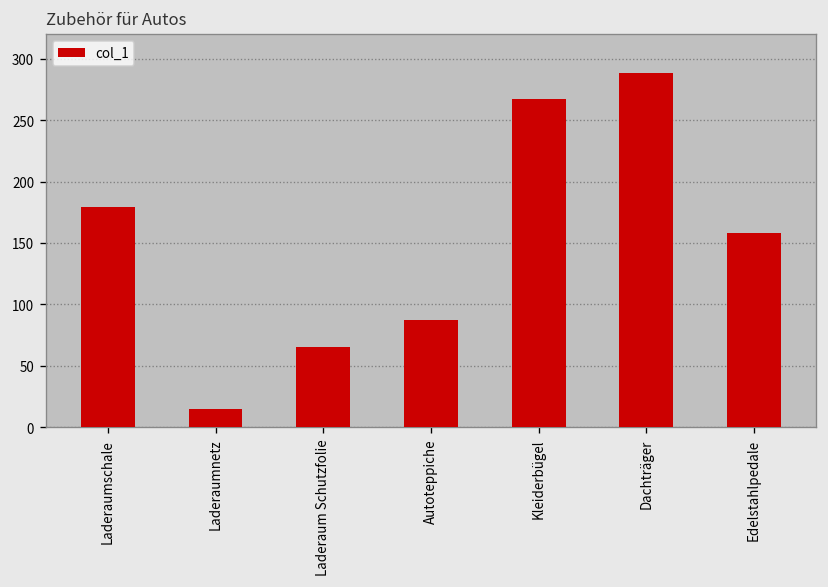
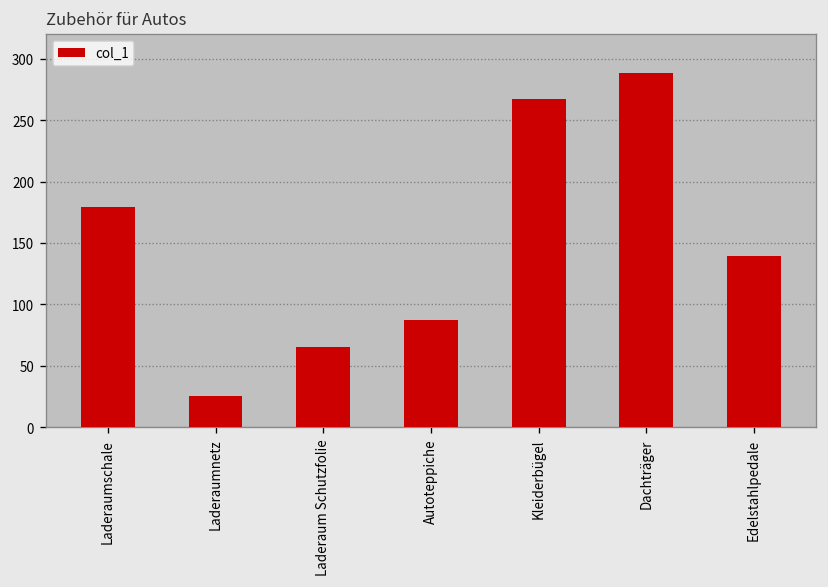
  {
    "Laderaumschale": 179,
-   "Laderaumnetz": 15,
+   "Laderaumnetz": 25,
    "Laderaum Schutzfolie": 65,
    "Autoteppiche": 87,
    "Kleiderbügel": 267,
    "Dachträger": 288,
-   "Edelstahlpedale": 158
+   "Edelstahlpedale": 139
  }
